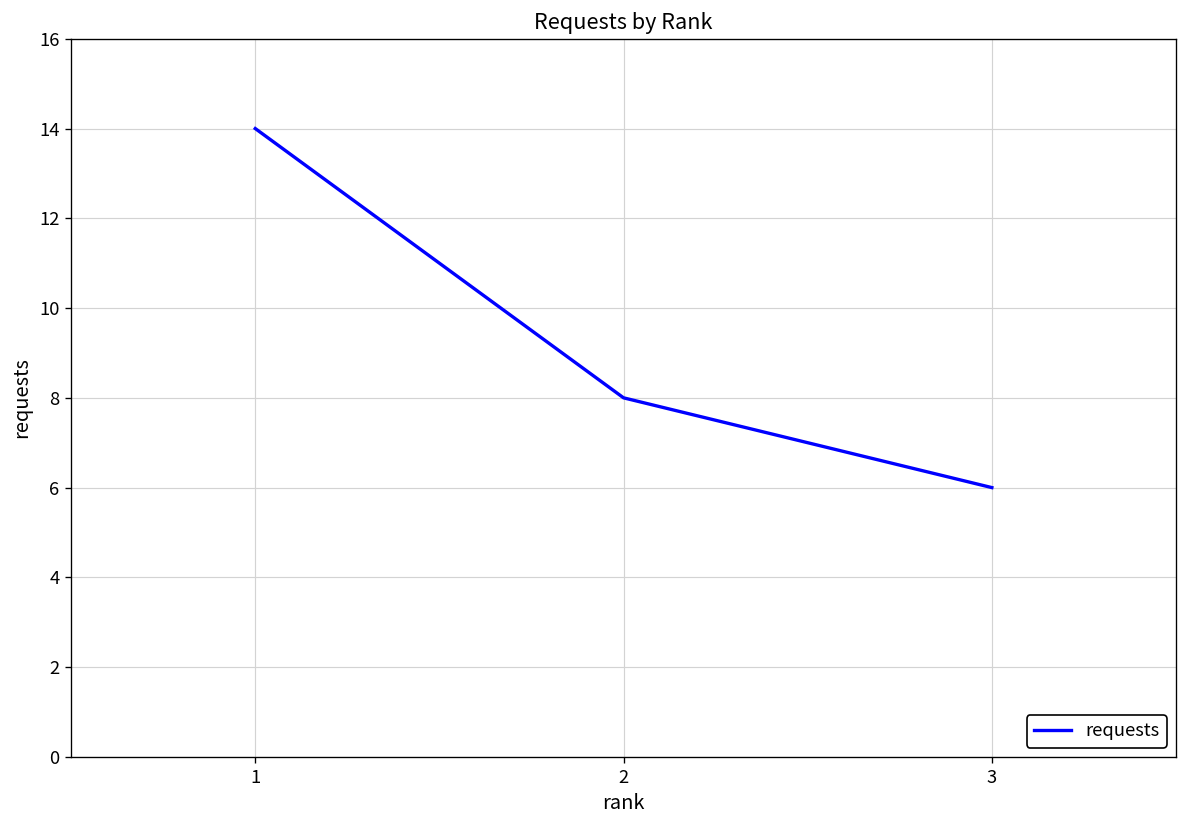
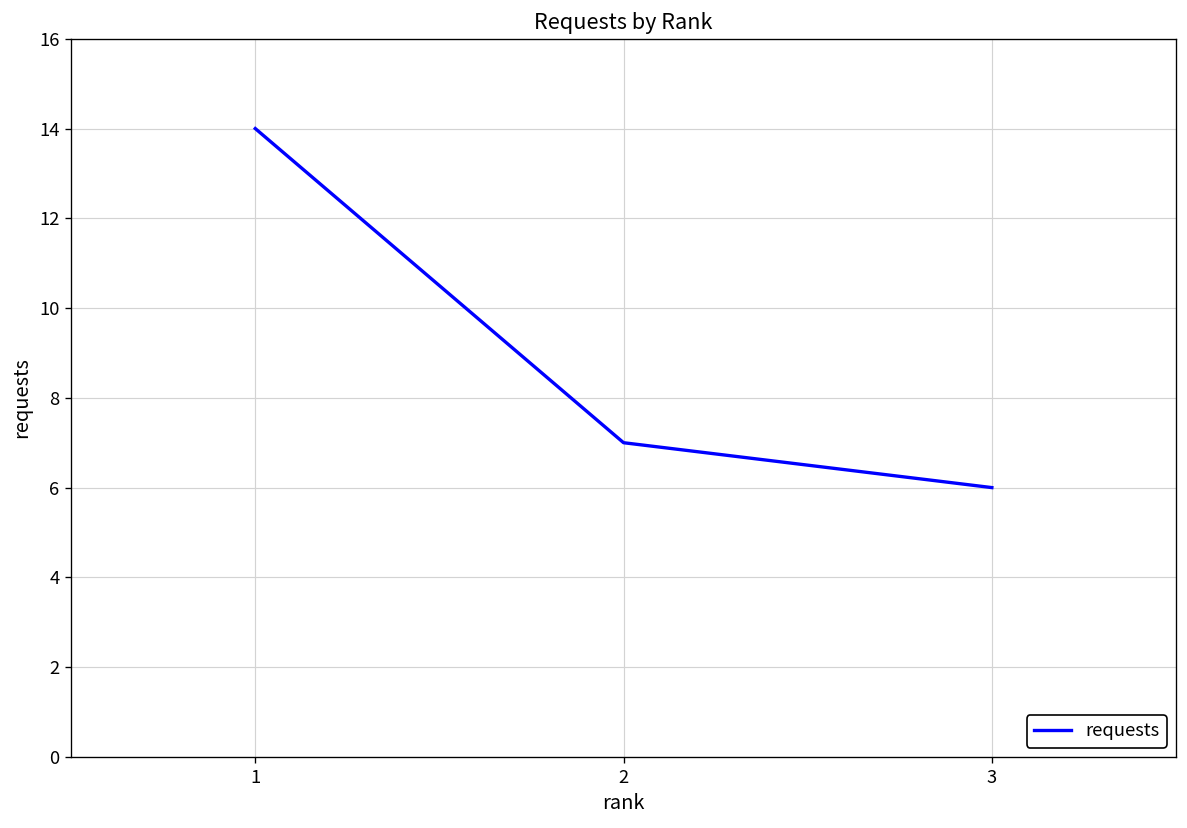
  {
    "1": 14,
-   "2": 8,
+   "2": 7,
    "3": 6
  }
